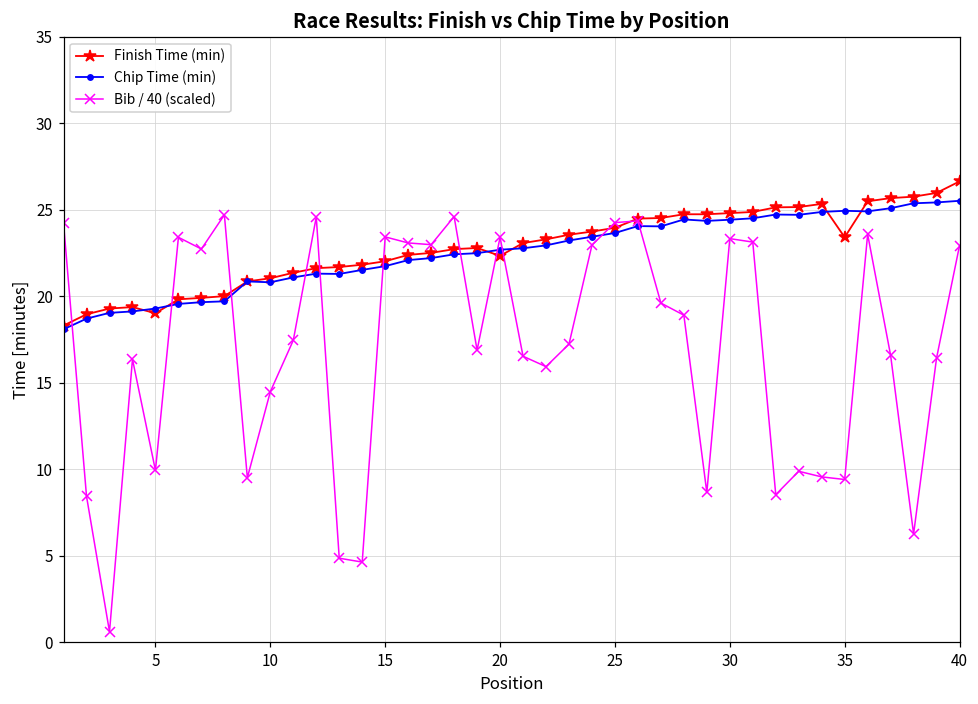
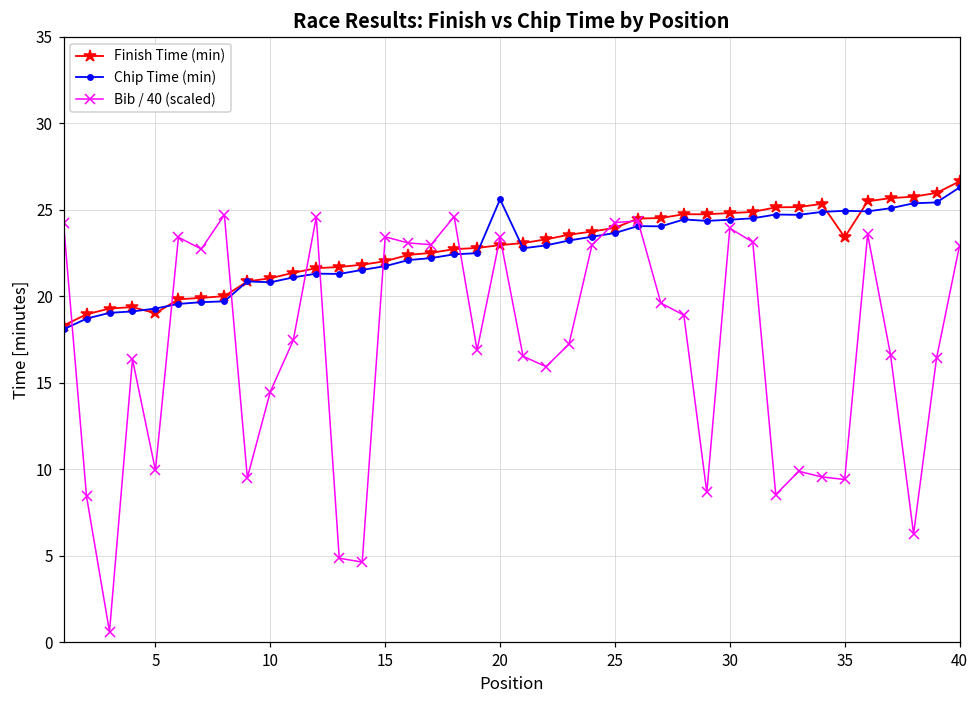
  {
    "Finish Time (min)": {
      "5": 19.0,
      "10": 21.0,
      "15": 22.0,
-     "20": 22.3,
+     "20": 23.0,
      "25": 24.0,
      "30": 24.8,
      "35": 23.4,
      "40": 26.6
    },
    "Chip Time (min)": {
      "5": 19.3,
      "10": 20.8,
      "15": 21.7,
-     "20": 22.7,
+     "20": 25.6,
      "25": 23.7,
      "30": 24.4,
      "35": 24.9,
-     "40": 25.5
+     "40": 26.3
    },
    "Bib / 40 (scaled)": {
      "5": 9.9,
      "10": 14.5,
      "15": 23.4,
      "20": 23.4,
      "25": 24.3,
-     "30": 23.3,
+     "30": 23.9,
      "35": 9.4,
      "40": 22.9
    }
  }
